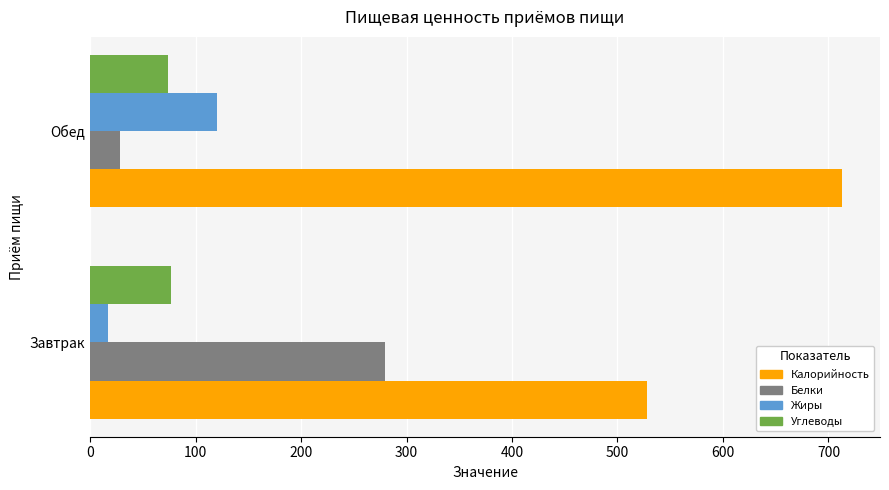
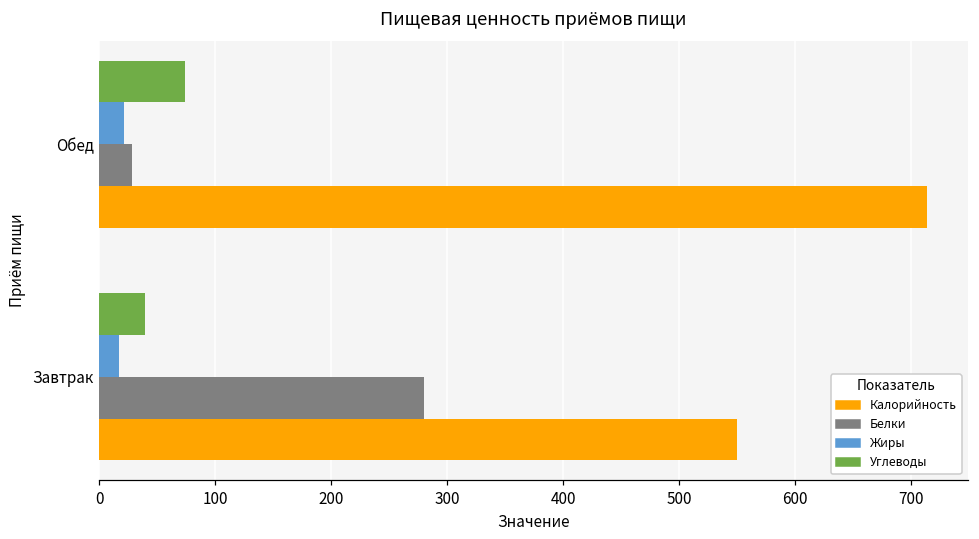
  {
    "Калорийность": {
      "Обед": 713,
-     "Завтрак": 528
+     "Завтрак": 550
    },
    "Белки": {
      "Обед": 29,
      "Завтрак": 280
    },
    "Жиры": {
-     "Обед": 121,
+     "Обед": 21,
      "Завтрак": 17
    },
    "Углеводы": {
      "Обед": 74,
-     "Завтрак": 76
+     "Завтрак": 39
    }
  }
